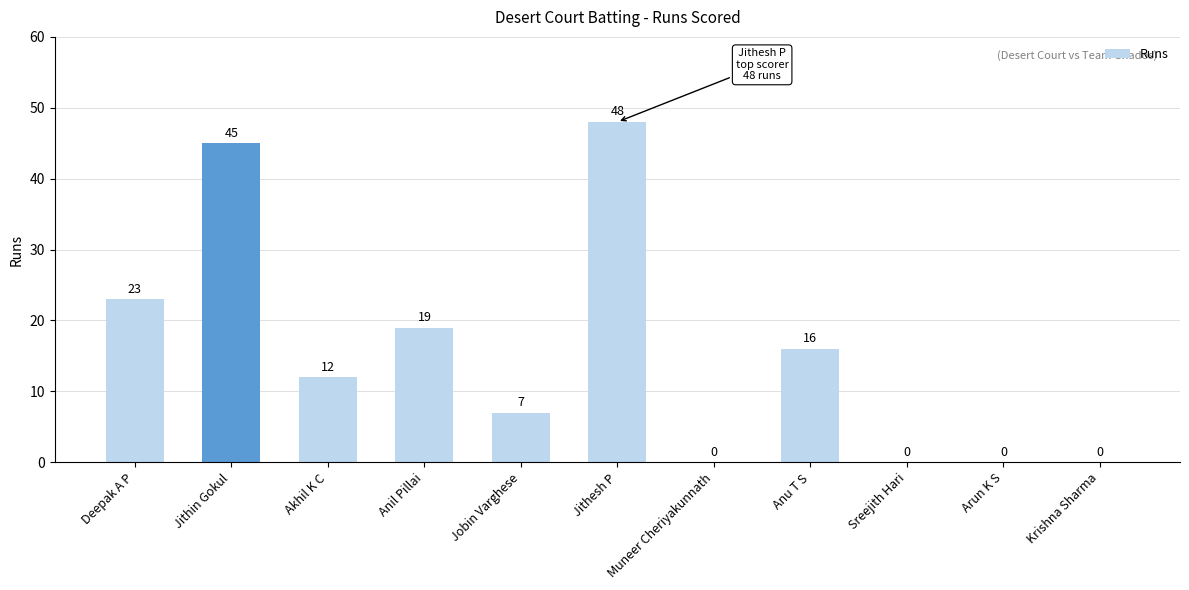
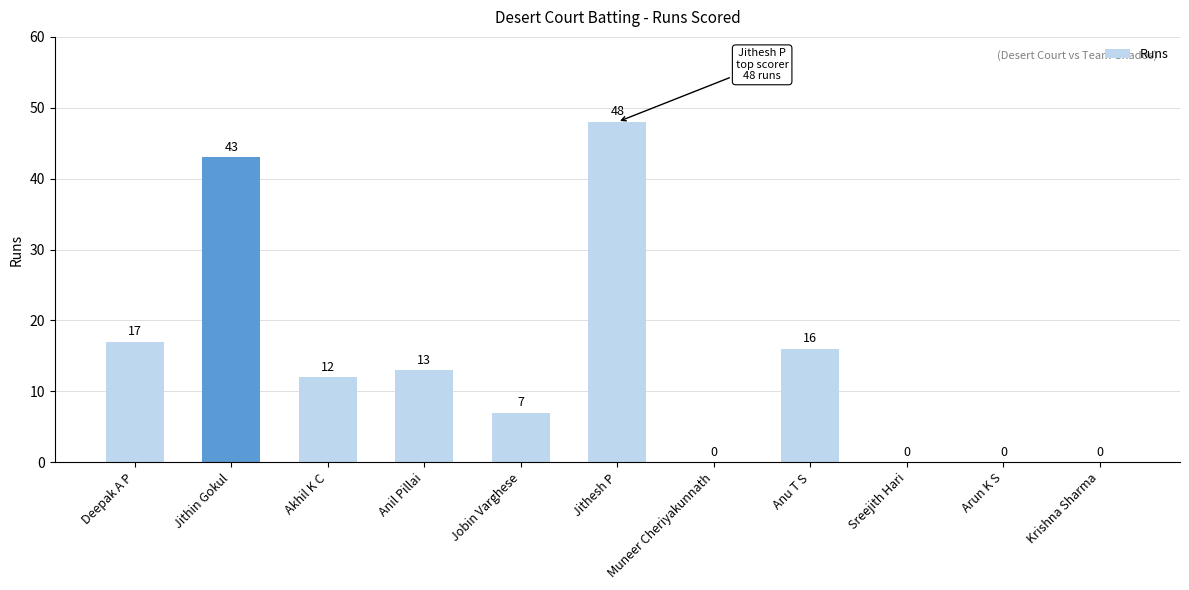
  {
-   "Deepak A P": 23,
-   "Jithin Gokul": 45,
+   "Deepak A P": 17,
+   "Jithin Gokul": 43,
    "Akhil K C": 12,
-   "Anil Pillai": 19,
+   "Anil Pillai": 13,
    "Jobin Varghese": 7,
    "Muneer Cheriyakunnath": 0,
    "Anu T S": 16,
    "Sreejith Hari": 0,
    "Arun K S": 0,
    "Krishna Sharma": 0
  }
